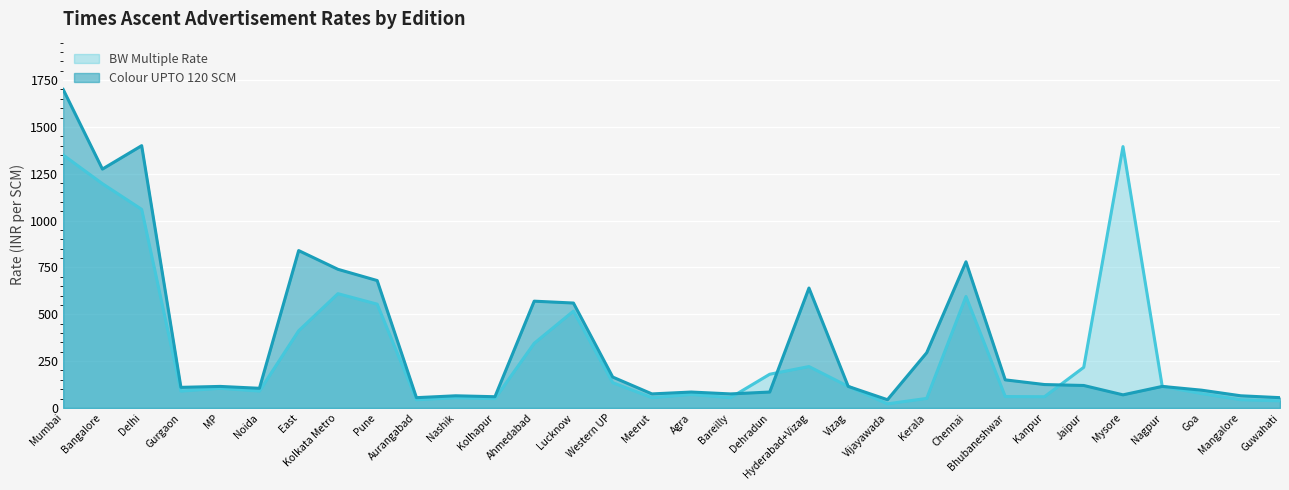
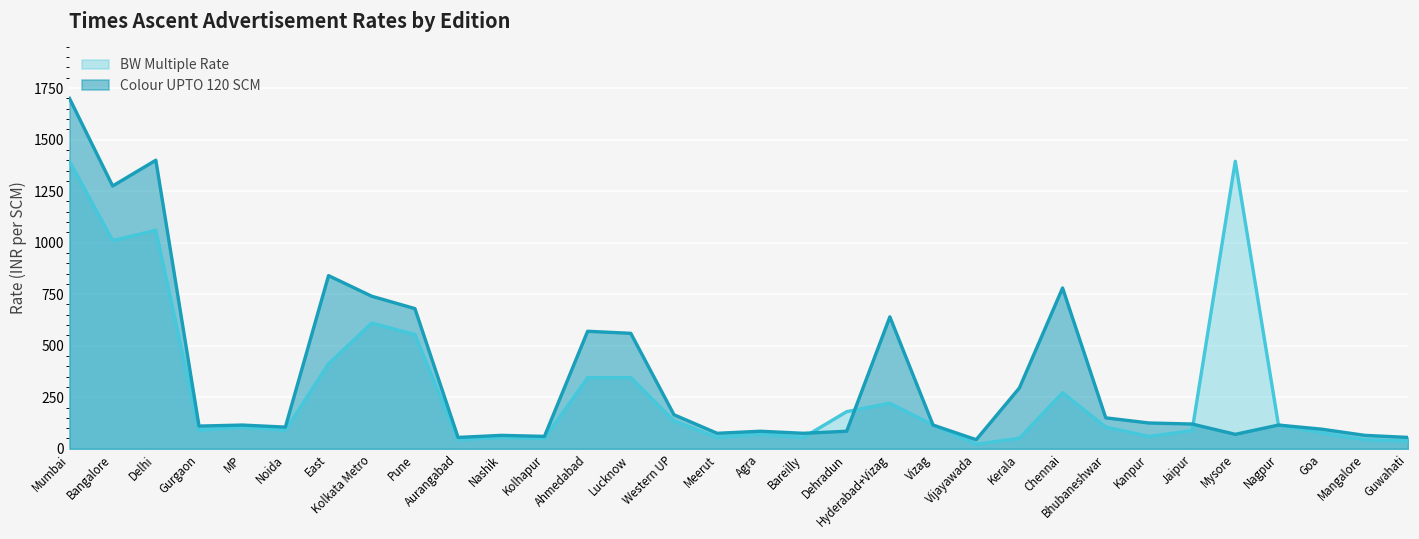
  {
    "BW Multiple Rate": {
-     "Mumbai": 1350,
-     "Bangalore": 1200,
+     "Mumbai": 1400,
+     "Bangalore": 1010,
      "Delhi": 1060,
      "Gurgaon": 90,
      "Noida": 90,
      "East": 410,
      "Kolkata Metro": 610,
      "Pune": 550,
      "Ahmedabad": 350,
-     "Lucknow": 520,
+     "Lucknow": 350,
      "Western UP": 140,
      "Meerut": 60,
      "Bareilly": 60,
      "Dehradun": 180,
      "Hyderabad+Vizag": 220,
      "Vijayawada": 20,
      "Kerala": 50,
-     "Chennai": 600,
-     "Bhubaneshwar": 60,
+     "Chennai": 270,
+     "Bhubaneshwar": 110,
      "Kanpur": 60,
-     "Jaipur": 220,
+     "Jaipur": 90,
      "Mysore": 1400,
      "Goa": 80,
      "Mangalore": 40,
      "Guwahati": 40
    },
    "Colour UPTO 120 SCM": {
      "Mumbai": 1700,
      "Bangalore": 1280,
      "Delhi": 1400,
      "Gurgaon": 110,
      "Noida": 110,
      "East": 840,
      "Kolkata Metro": 740,
      "Pune": 680,
      "Ahmedabad": 570,
      "Lucknow": 560,
      "Western UP": 170,
      "Meerut": 80,
      "Bareilly": 80,
      "Dehradun": 90,
      "Hyderabad+Vizag": 640,
      "Vijayawada": 40,
      "Kerala": 300,
      "Chennai": 780,
      "Bhubaneshwar": 150,
      "Kanpur": 130,
      "Jaipur": 120,
      "Mysore": 70,
      "Goa": 100,
      "Mangalore": 70,
      "Guwahati": 60
    }
  }
